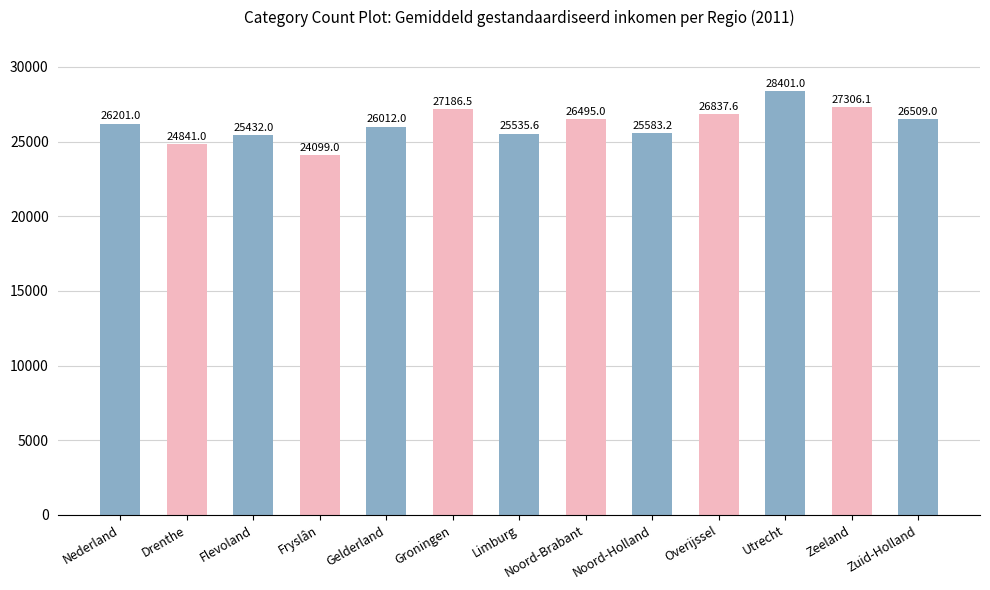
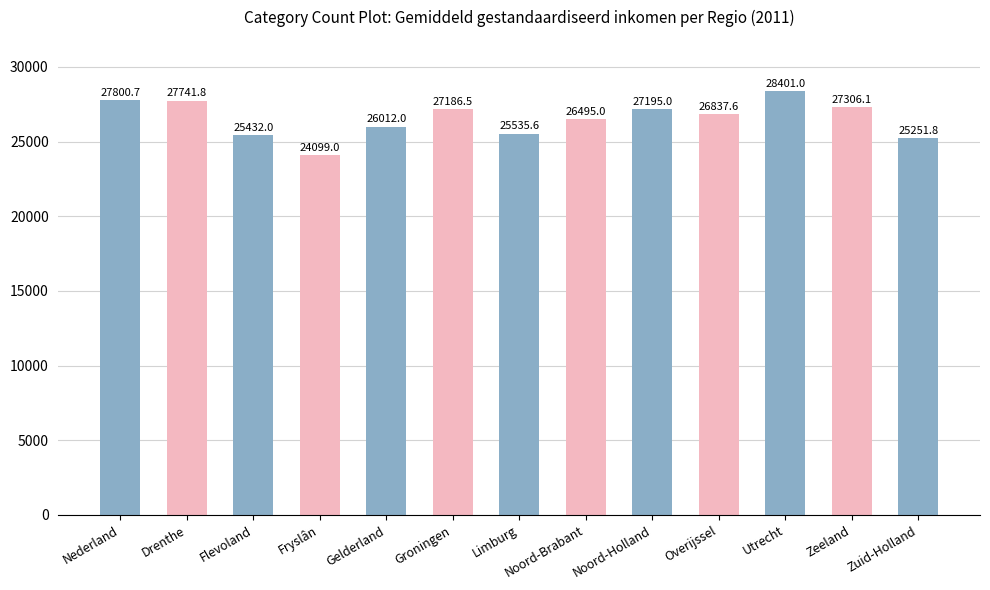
  {
-   "Nederland": 26201.0,
-   "Drenthe": 24841.0,
+   "Nederland": 27800.7,
+   "Drenthe": 27741.8,
    "Flevoland": 25432.0,
    "Fryslân": 24099.0,
    "Gelderland": 26012.0,
    "Groningen": 27186.5,
    "Limburg": 25535.6,
    "Noord-Brabant": 26495.0,
-   "Noord-Holland": 25583.2,
+   "Noord-Holland": 27195.0,
    "Overijssel": 26837.6,
    "Utrecht": 28401.0,
    "Zeeland": 27306.1,
-   "Zuid-Holland": 26509.0
+   "Zuid-Holland": 25251.8
  }
